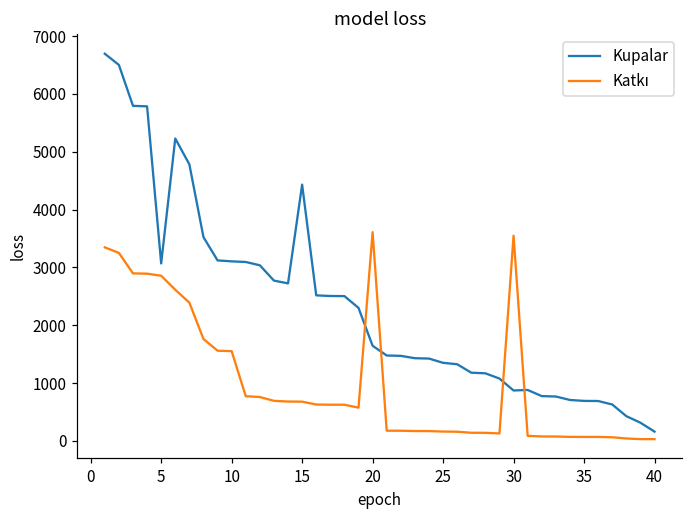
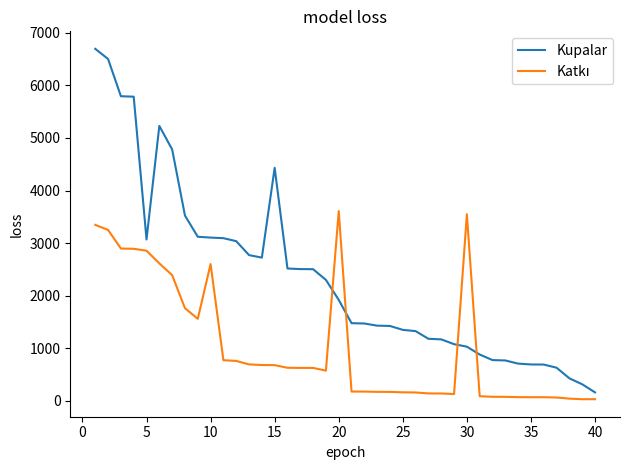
  {
    "Kupalar": {
      "5": 3100,
      "10": 3100,
      "15": 4400,
-     "20": 1600,
+     "20": 1900,
      "25": 1400,
-     "30": 900,
+     "30": 1000,
      "35": 700,
      "40": 200
    },
    "Katkı": {
      "5": 2900,
-     "10": 1600,
+     "10": 2600,
      "15": 700,
      "20": 3600,
      "25": 200,
      "30": 3500,
      "35": 100,
      "40": 0
    }
  }
